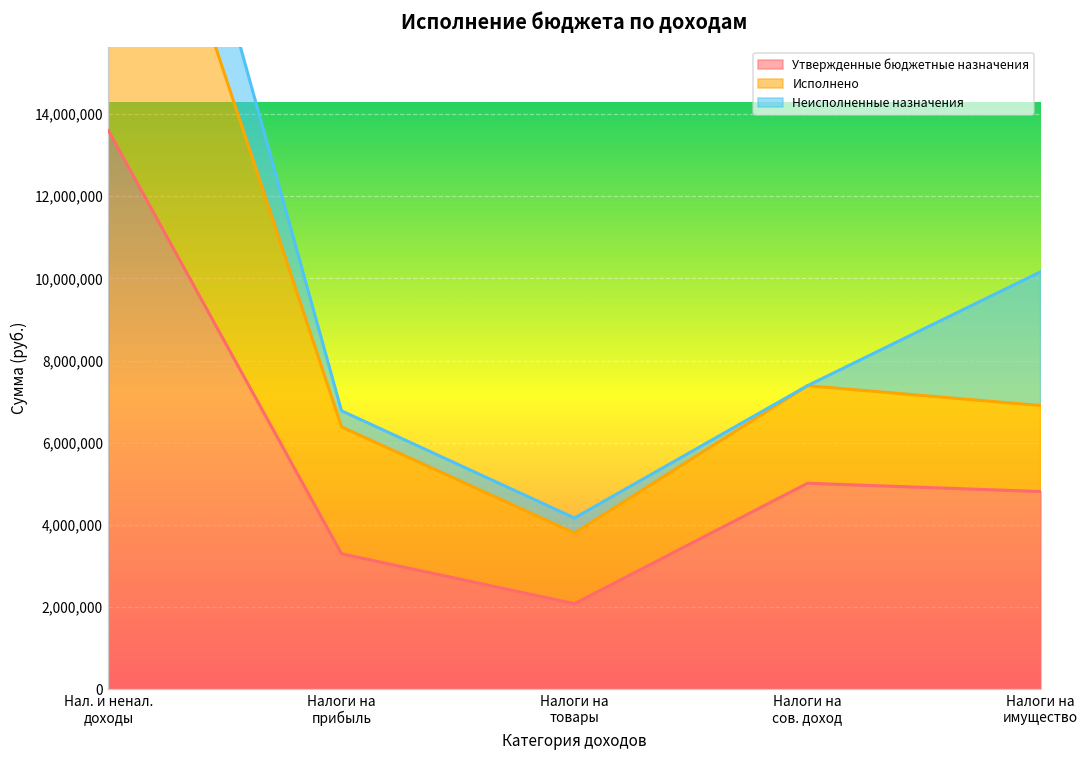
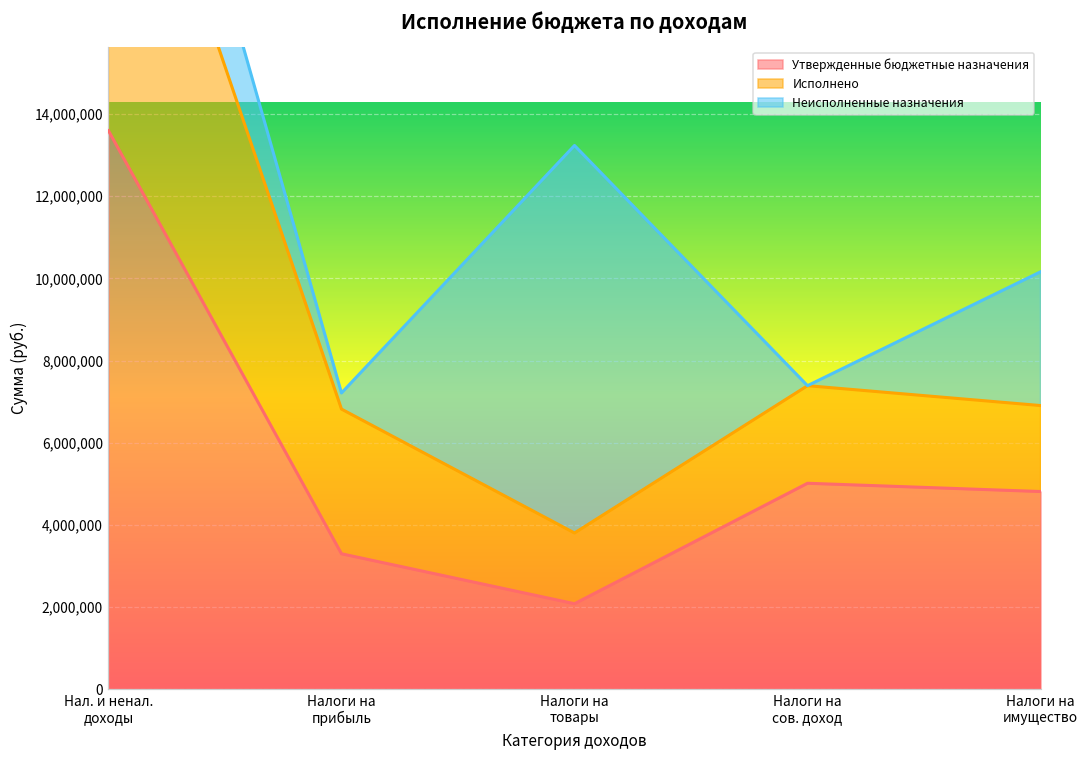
  {
    "Утвержденные бюджетные назначения": {
      "Нал. и ненал. доходы": "13,600,000",
      "Налоги на прибыль": "3,300,000",
      "Налоги на товары": "2,100,000",
      "Налоги на сов. доход": "5,000,000",
      "Налоги на имущество": "4,800,000"
    },
    "Исполнено": {
-     "Налоги на прибыль": "3,100,000",
+     "Налоги на прибыль": "3,500,000",
      "Налоги на товары": "1,700,000",
      "Налоги на имущество": "2,100,000"
    },
    "Неисполненные назначения": {
      "Налоги на прибыль": "400,000",
-     "Налоги на товары": "400,000",
+     "Налоги на товары": "9,400,000",
      "Налоги на имущество": "3,300,000"
    }
  }
